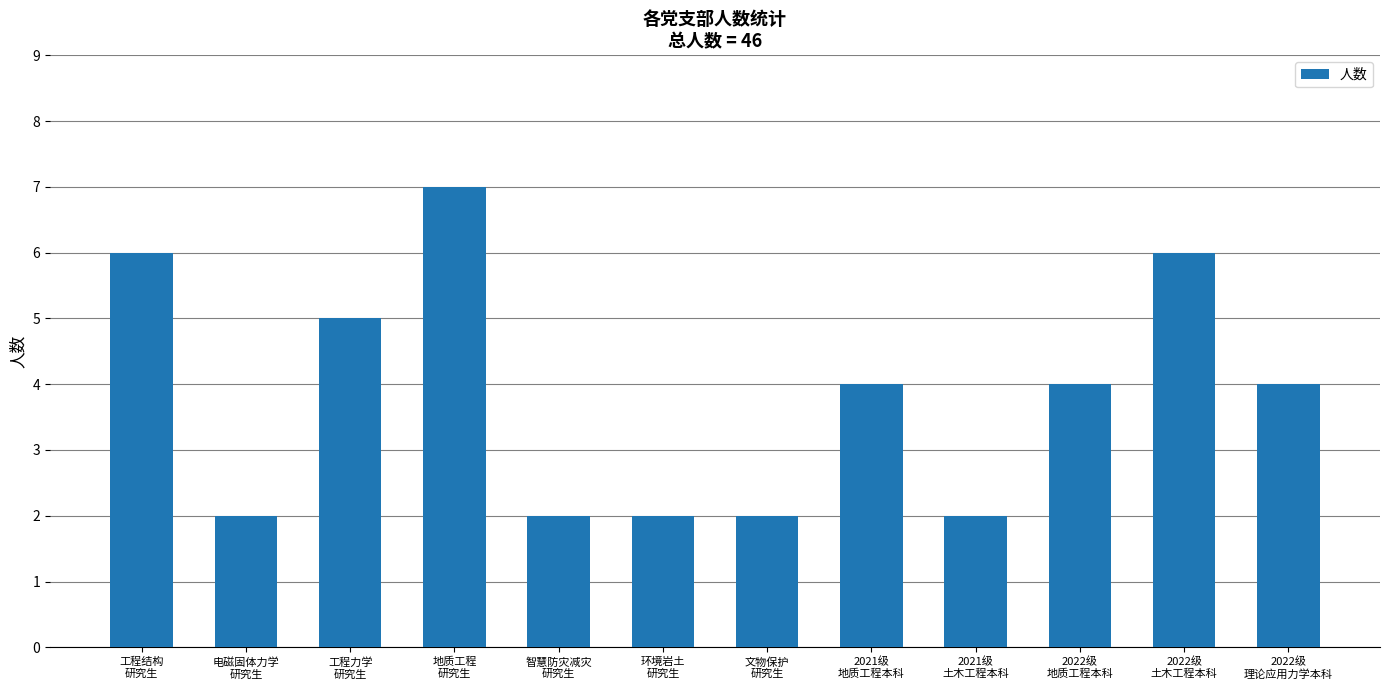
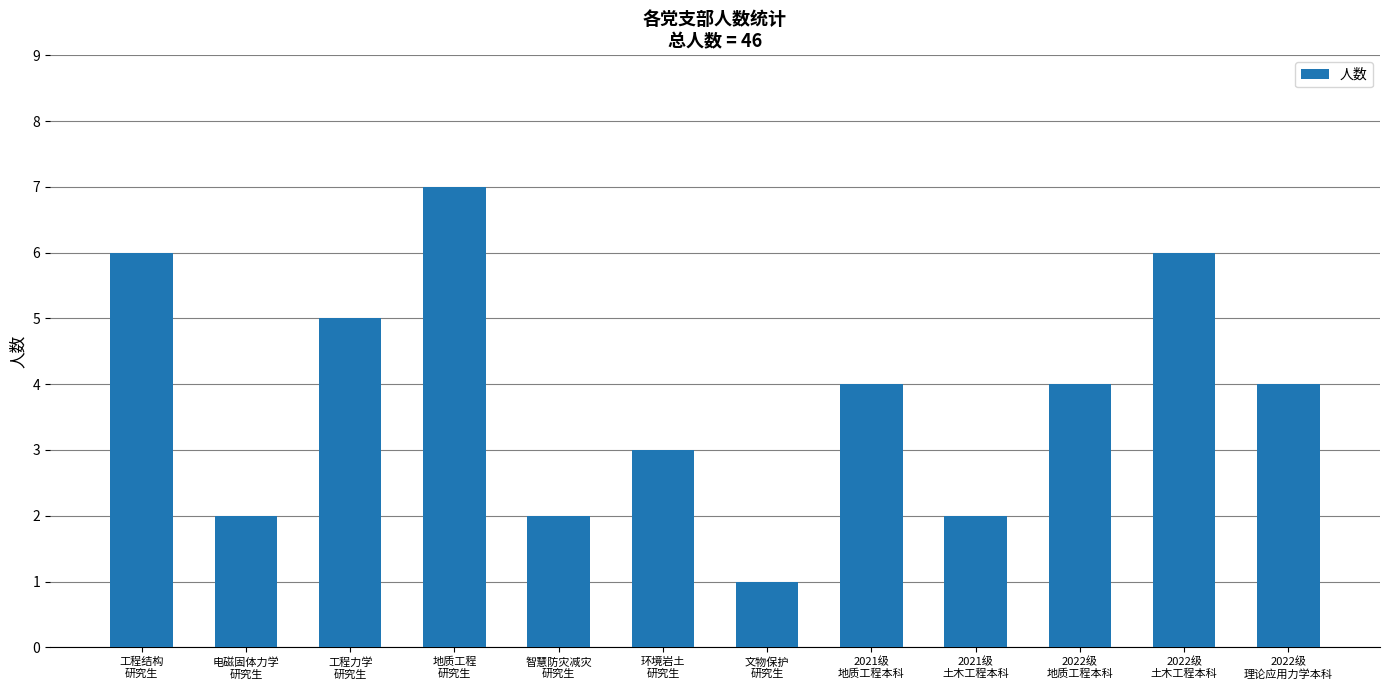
  {
    "工程结构 研究生": 6,
    "电磁固体力学 研究生": 2,
    "工程力学 研究生": 5,
    "地质工程 研究生": 7,
    "智慧防灾减灾 研究生": 2,
-   "环境岩土 研究生": 2,
-   "文物保护 研究生": 2,
+   "环境岩土 研究生": 3,
+   "文物保护 研究生": 1,
    "2021级 地质工程本科": 4,
    "2021级 土木工程本科": 2,
    "2022级 地质工程本科": 4,
    "2022级 土木工程本科": 6,
    "2022级 理论应用力学本科": 4
  }
